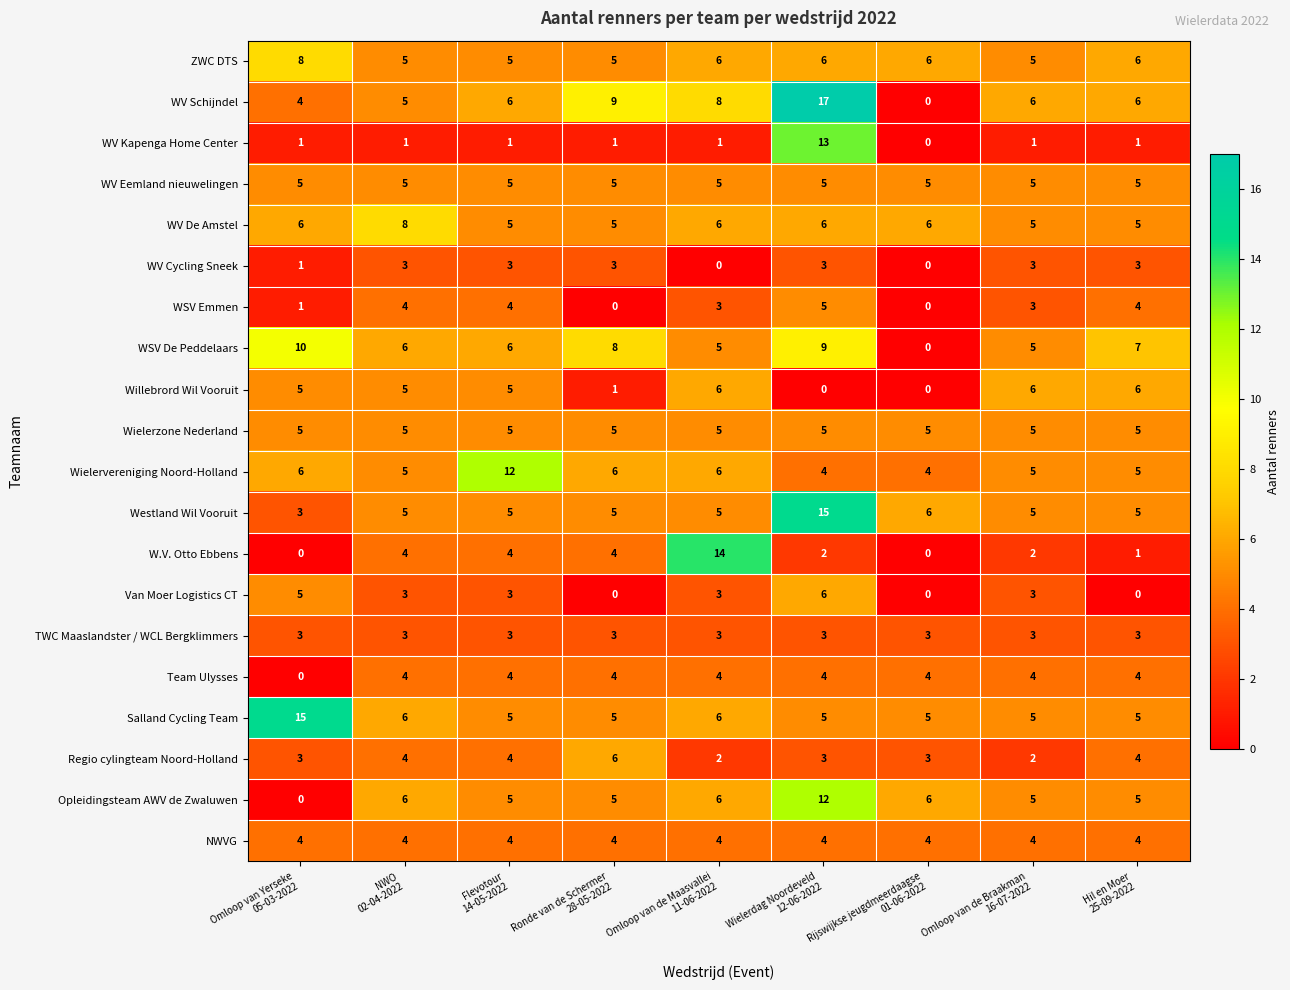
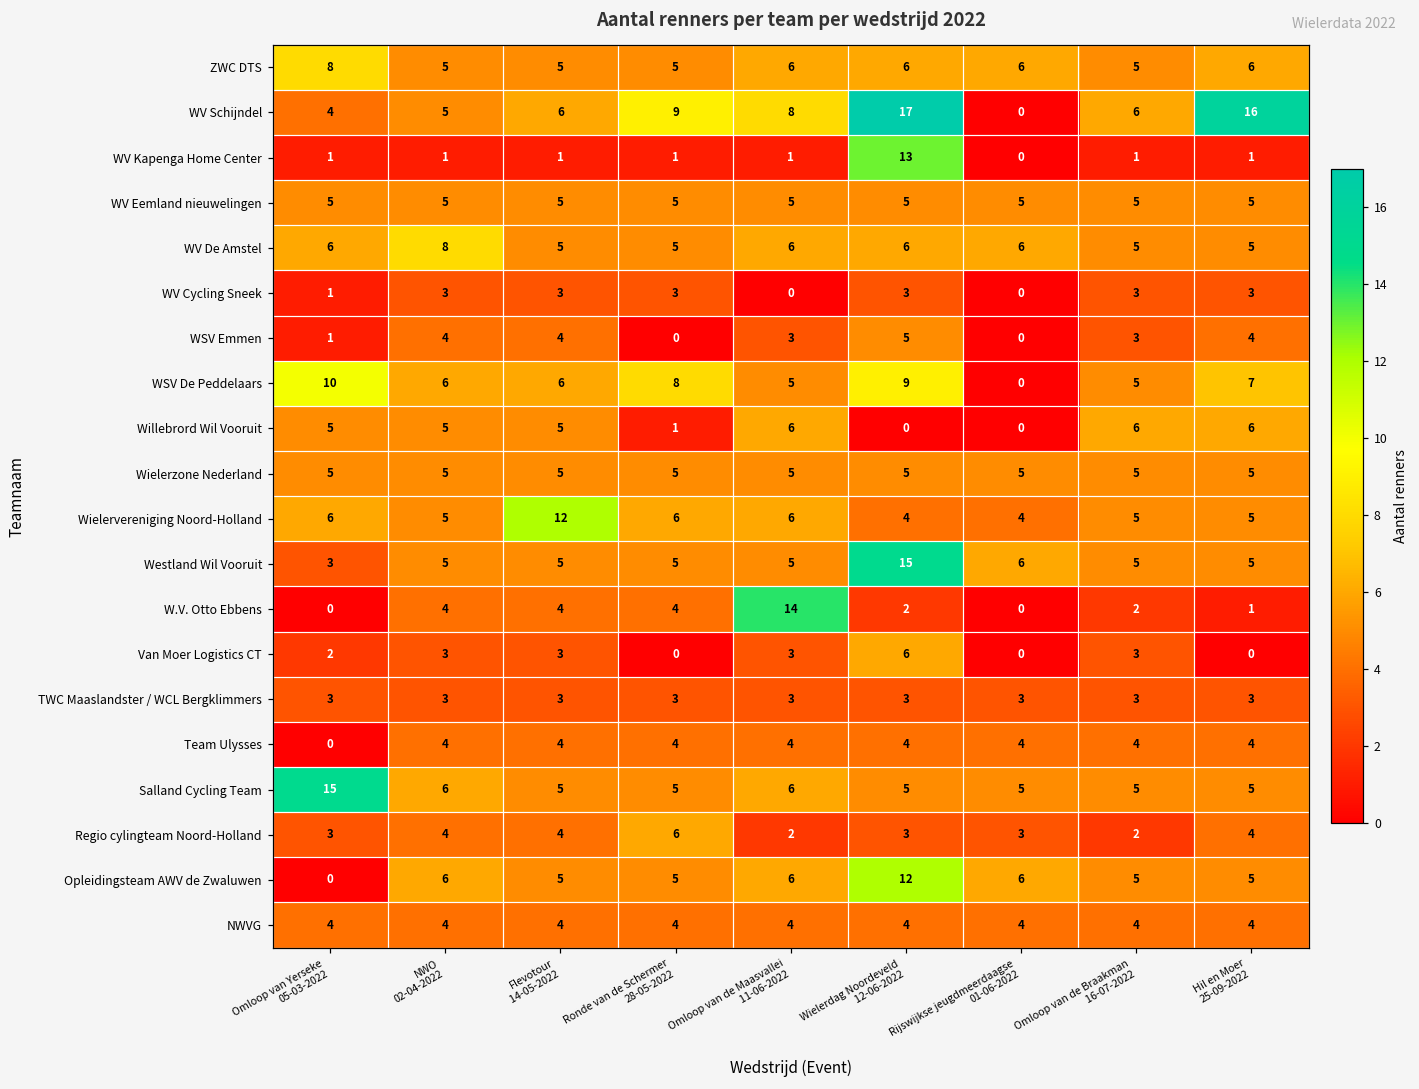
  {
    "ZWC DTS": {
      "Omloop van Yerseke 05-03-2022": 8,
      "NWO 02-04-2022": 5,
      "Flevotour 14-05-2022": 5,
      "Ronde van de Schermer 28-05-2022": 5,
      "Omloop van de Maasvallei 11-06-2022": 6,
      "Wielerdag Noordeveld 12-06-2022": 6,
      "Rijswijkse jeugdmeerdaagse 01-06-2022": 6,
      "Omloop van de Braakman 16-07-2022": 5,
      "Hil en Moer 25-09-2022": 6
    },
    "WV Schijndel": {
      "Omloop van Yerseke 05-03-2022": 4,
      "NWO 02-04-2022": 5,
      "Flevotour 14-05-2022": 6,
      "Ronde van de Schermer 28-05-2022": 9,
      "Omloop van de Maasvallei 11-06-2022": 8,
      "Wielerdag Noordeveld 12-06-2022": 17,
      "Rijswijkse jeugdmeerdaagse 01-06-2022": 0,
      "Omloop van de Braakman 16-07-2022": 6,
-     "Hil en Moer 25-09-2022": 6
+     "Hil en Moer 25-09-2022": 16
    },
    "WV Kapenga Home Center": {
      "Omloop van Yerseke 05-03-2022": 1,
      "NWO 02-04-2022": 1,
      "Flevotour 14-05-2022": 1,
      "Ronde van de Schermer 28-05-2022": 1,
      "Omloop van de Maasvallei 11-06-2022": 1,
      "Wielerdag Noordeveld 12-06-2022": 13,
      "Rijswijkse jeugdmeerdaagse 01-06-2022": 0,
      "Omloop van de Braakman 16-07-2022": 1,
      "Hil en Moer 25-09-2022": 1
    },
    "WV Eemland nieuwelingen": {
      "Omloop van Yerseke 05-03-2022": 5,
      "NWO 02-04-2022": 5,
      "Flevotour 14-05-2022": 5,
      "Ronde van de Schermer 28-05-2022": 5,
      "Omloop van de Maasvallei 11-06-2022": 5,
      "Wielerdag Noordeveld 12-06-2022": 5,
      "Rijswijkse jeugdmeerdaagse 01-06-2022": 5,
      "Omloop van de Braakman 16-07-2022": 5,
      "Hil en Moer 25-09-2022": 5
    },
    "WV De Amstel": {
      "Omloop van Yerseke 05-03-2022": 6,
      "NWO 02-04-2022": 8,
      "Flevotour 14-05-2022": 5,
      "Ronde van de Schermer 28-05-2022": 5,
      "Omloop van de Maasvallei 11-06-2022": 6,
      "Wielerdag Noordeveld 12-06-2022": 6,
      "Rijswijkse jeugdmeerdaagse 01-06-2022": 6,
      "Omloop van de Braakman 16-07-2022": 5,
      "Hil en Moer 25-09-2022": 5
    },
    "WV Cycling Sneek": {
      "Omloop van Yerseke 05-03-2022": 1,
      "NWO 02-04-2022": 3,
      "Flevotour 14-05-2022": 3,
      "Ronde van de Schermer 28-05-2022": 3,
      "Omloop van de Maasvallei 11-06-2022": 0,
      "Wielerdag Noordeveld 12-06-2022": 3,
      "Rijswijkse jeugdmeerdaagse 01-06-2022": 0,
      "Omloop van de Braakman 16-07-2022": 3,
      "Hil en Moer 25-09-2022": 3
    },
    "WSV Emmen": {
      "Omloop van Yerseke 05-03-2022": 1,
      "NWO 02-04-2022": 4,
      "Flevotour 14-05-2022": 4,
      "Ronde van de Schermer 28-05-2022": 0,
      "Omloop van de Maasvallei 11-06-2022": 3,
      "Wielerdag Noordeveld 12-06-2022": 5,
      "Rijswijkse jeugdmeerdaagse 01-06-2022": 0,
      "Omloop van de Braakman 16-07-2022": 3,
      "Hil en Moer 25-09-2022": 4
    },
    "WSV De Peddelaars": {
      "Omloop van Yerseke 05-03-2022": 10,
      "NWO 02-04-2022": 6,
      "Flevotour 14-05-2022": 6,
      "Ronde van de Schermer 28-05-2022": 8,
      "Omloop van de Maasvallei 11-06-2022": 5,
      "Wielerdag Noordeveld 12-06-2022": 9,
      "Rijswijkse jeugdmeerdaagse 01-06-2022": 0,
      "Omloop van de Braakman 16-07-2022": 5,
      "Hil en Moer 25-09-2022": 7
    },
    "Willebrord Wil Vooruit": {
      "Omloop van Yerseke 05-03-2022": 5,
      "NWO 02-04-2022": 5,
      "Flevotour 14-05-2022": 5,
      "Ronde van de Schermer 28-05-2022": 1,
      "Omloop van de Maasvallei 11-06-2022": 6,
      "Wielerdag Noordeveld 12-06-2022": 0,
      "Rijswijkse jeugdmeerdaagse 01-06-2022": 0,
      "Omloop van de Braakman 16-07-2022": 6,
      "Hil en Moer 25-09-2022": 6
    },
    "Wielerzone Nederland": {
      "Omloop van Yerseke 05-03-2022": 5,
      "NWO 02-04-2022": 5,
      "Flevotour 14-05-2022": 5,
      "Ronde van de Schermer 28-05-2022": 5,
      "Omloop van de Maasvallei 11-06-2022": 5,
      "Wielerdag Noordeveld 12-06-2022": 5,
      "Rijswijkse jeugdmeerdaagse 01-06-2022": 5,
      "Omloop van de Braakman 16-07-2022": 5,
      "Hil en Moer 25-09-2022": 5
    },
    "Wielervereniging Noord-Holland": {
      "Omloop van Yerseke 05-03-2022": 6,
      "NWO 02-04-2022": 5,
      "Flevotour 14-05-2022": 12,
      "Ronde van de Schermer 28-05-2022": 6,
      "Omloop van de Maasvallei 11-06-2022": 6,
      "Wielerdag Noordeveld 12-06-2022": 4,
      "Rijswijkse jeugdmeerdaagse 01-06-2022": 4,
      "Omloop van de Braakman 16-07-2022": 5,
      "Hil en Moer 25-09-2022": 5
    },
    "Westland Wil Vooruit": {
      "Omloop van Yerseke 05-03-2022": 3,
      "NWO 02-04-2022": 5,
      "Flevotour 14-05-2022": 5,
      "Ronde van de Schermer 28-05-2022": 5,
      "Omloop van de Maasvallei 11-06-2022": 5,
      "Wielerdag Noordeveld 12-06-2022": 15,
      "Rijswijkse jeugdmeerdaagse 01-06-2022": 6,
      "Omloop van de Braakman 16-07-2022": 5,
      "Hil en Moer 25-09-2022": 5
    },
    "W.V. Otto Ebbens": {
      "Omloop van Yerseke 05-03-2022": 0,
      "NWO 02-04-2022": 4,
      "Flevotour 14-05-2022": 4,
      "Ronde van de Schermer 28-05-2022": 4,
      "Omloop van de Maasvallei 11-06-2022": 14,
      "Wielerdag Noordeveld 12-06-2022": 2,
      "Rijswijkse jeugdmeerdaagse 01-06-2022": 0,
      "Omloop van de Braakman 16-07-2022": 2,
      "Hil en Moer 25-09-2022": 1
    },
    "Van Moer Logistics CT": {
-     "Omloop van Yerseke 05-03-2022": 5,
+     "Omloop van Yerseke 05-03-2022": 2,
      "NWO 02-04-2022": 3,
      "Flevotour 14-05-2022": 3,
      "Ronde van de Schermer 28-05-2022": 0,
      "Omloop van de Maasvallei 11-06-2022": 3,
      "Wielerdag Noordeveld 12-06-2022": 6,
      "Rijswijkse jeugdmeerdaagse 01-06-2022": 0,
      "Omloop van de Braakman 16-07-2022": 3,
      "Hil en Moer 25-09-2022": 0
    },
    "TWC Maaslandster / WCL Bergklimmers": {
      "Omloop van Yerseke 05-03-2022": 3,
      "NWO 02-04-2022": 3,
      "Flevotour 14-05-2022": 3,
      "Ronde van de Schermer 28-05-2022": 3,
      "Omloop van de Maasvallei 11-06-2022": 3,
      "Wielerdag Noordeveld 12-06-2022": 3,
      "Rijswijkse jeugdmeerdaagse 01-06-2022": 3,
      "Omloop van de Braakman 16-07-2022": 3,
      "Hil en Moer 25-09-2022": 3
    },
    "Team Ulysses": {
      "Omloop van Yerseke 05-03-2022": 0,
      "NWO 02-04-2022": 4,
      "Flevotour 14-05-2022": 4,
      "Ronde van de Schermer 28-05-2022": 4,
      "Omloop van de Maasvallei 11-06-2022": 4,
      "Wielerdag Noordeveld 12-06-2022": 4,
      "Rijswijkse jeugdmeerdaagse 01-06-2022": 4,
      "Omloop van de Braakman 16-07-2022": 4,
      "Hil en Moer 25-09-2022": 4
    },
    "Salland Cycling Team": {
      "Omloop van Yerseke 05-03-2022": 15,
      "NWO 02-04-2022": 6,
      "Flevotour 14-05-2022": 5,
      "Ronde van de Schermer 28-05-2022": 5,
      "Omloop van de Maasvallei 11-06-2022": 6,
      "Wielerdag Noordeveld 12-06-2022": 5,
      "Rijswijkse jeugdmeerdaagse 01-06-2022": 5,
      "Omloop van de Braakman 16-07-2022": 5,
      "Hil en Moer 25-09-2022": 5
    },
    "Regio cylingteam Noord-Holland": {
      "Omloop van Yerseke 05-03-2022": 3,
      "NWO 02-04-2022": 4,
      "Flevotour 14-05-2022": 4,
      "Ronde van de Schermer 28-05-2022": 6,
      "Omloop van de Maasvallei 11-06-2022": 2,
      "Wielerdag Noordeveld 12-06-2022": 3,
      "Rijswijkse jeugdmeerdaagse 01-06-2022": 3,
      "Omloop van de Braakman 16-07-2022": 2,
      "Hil en Moer 25-09-2022": 4
    },
    "Opleidingsteam AWV de Zwaluwen": {
      "Omloop van Yerseke 05-03-2022": 0,
      "NWO 02-04-2022": 6,
      "Flevotour 14-05-2022": 5,
      "Ronde van de Schermer 28-05-2022": 5,
      "Omloop van de Maasvallei 11-06-2022": 6,
      "Wielerdag Noordeveld 12-06-2022": 12,
      "Rijswijkse jeugdmeerdaagse 01-06-2022": 6,
      "Omloop van de Braakman 16-07-2022": 5,
      "Hil en Moer 25-09-2022": 5
    },
    "NWVG": {
      "Omloop van Yerseke 05-03-2022": 4,
      "NWO 02-04-2022": 4,
      "Flevotour 14-05-2022": 4,
      "Ronde van de Schermer 28-05-2022": 4,
      "Omloop van de Maasvallei 11-06-2022": 4,
      "Wielerdag Noordeveld 12-06-2022": 4,
      "Rijswijkse jeugdmeerdaagse 01-06-2022": 4,
      "Omloop van de Braakman 16-07-2022": 4,
      "Hil en Moer 25-09-2022": 4
    }
  }
